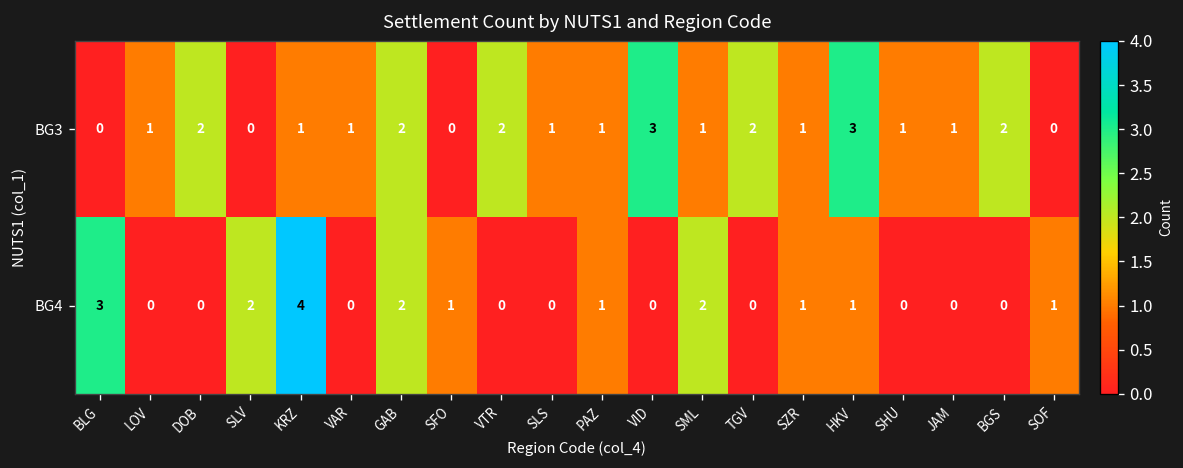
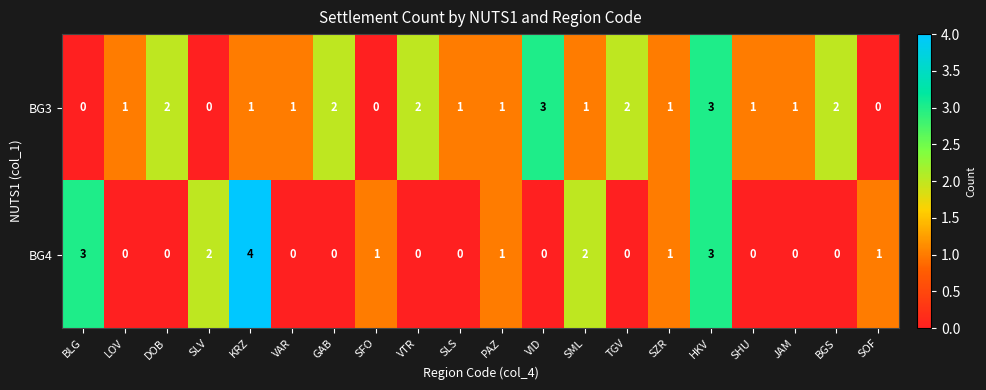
  {
    "BG3": {
      "BLG": 0,
      "LOV": 1,
      "DOB": 2,
      "SLV": 0,
      "KRZ": 1,
      "VAR": 1,
      "GAB": 2,
      "SFO": 0,
      "VTR": 2,
      "SLS": 1,
      "PAZ": 1,
      "VID": 3,
      "SML": 1,
      "TGV": 2,
      "SZR": 1,
      "HKV": 3,
      "SHU": 1,
      "JAM": 1,
      "BGS": 2,
      "SOF": 0
    },
    "BG4": {
      "BLG": 3,
      "LOV": 0,
      "DOB": 0,
      "SLV": 2,
      "KRZ": 4,
      "VAR": 0,
-     "GAB": 2,
+     "GAB": 0,
      "SFO": 1,
      "VTR": 0,
      "SLS": 0,
      "PAZ": 1,
      "VID": 0,
      "SML": 2,
      "TGV": 0,
      "SZR": 1,
-     "HKV": 1,
+     "HKV": 3,
      "SHU": 0,
      "JAM": 0,
      "BGS": 0,
      "SOF": 1
    }
  }
